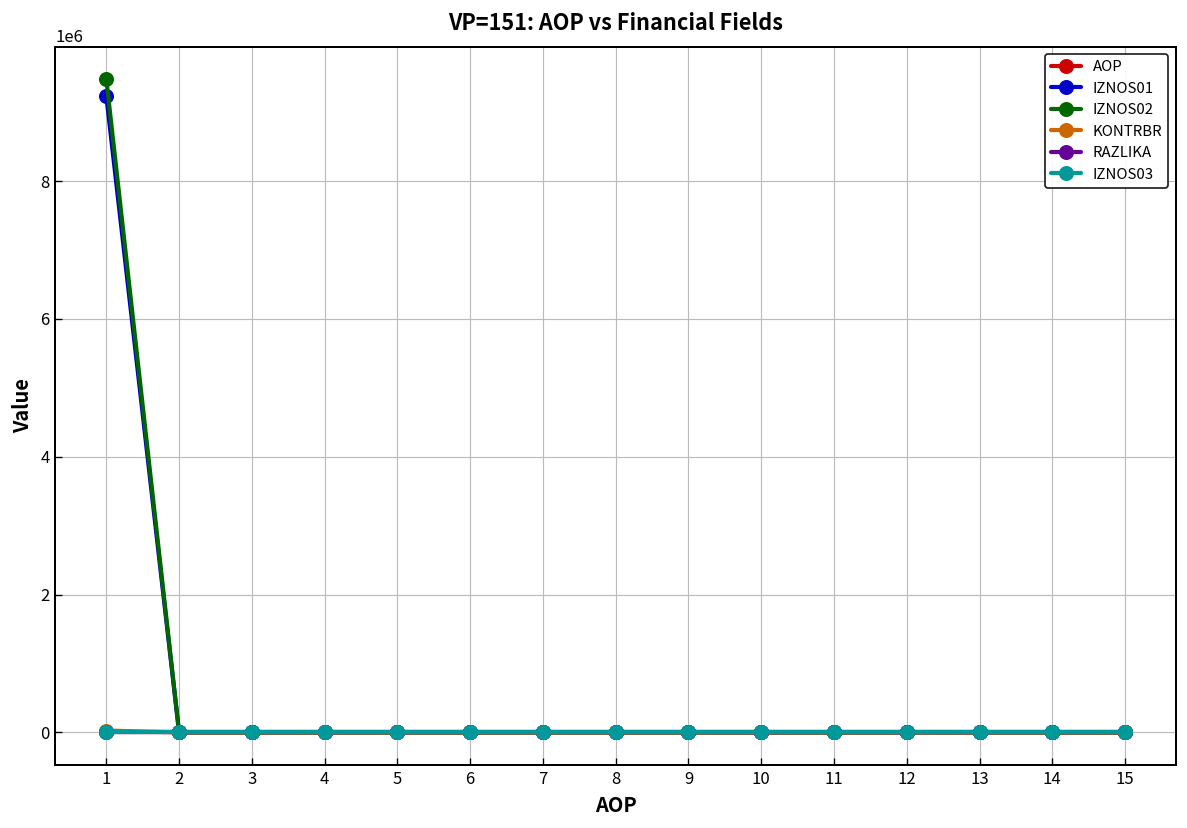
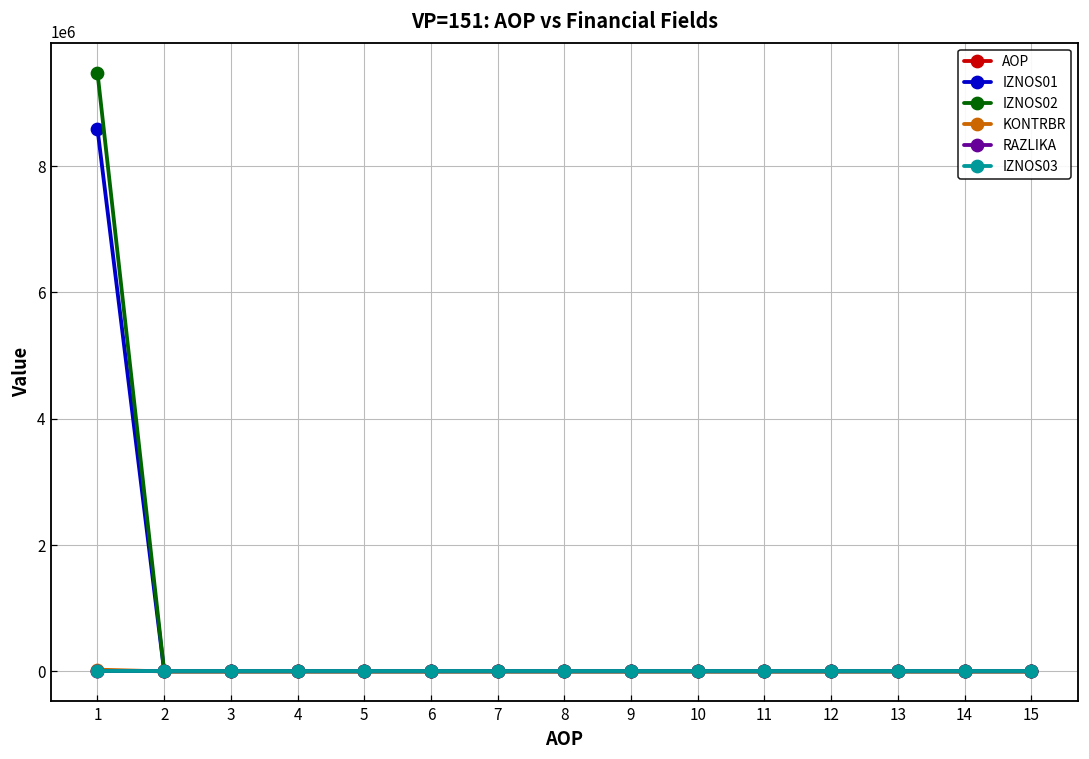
  {
    "IZNOS01": {
-     "1": 9200000
+     "1": 8600000
    },
    "IZNOS02": {
      "1": 9500000
    }
  }
